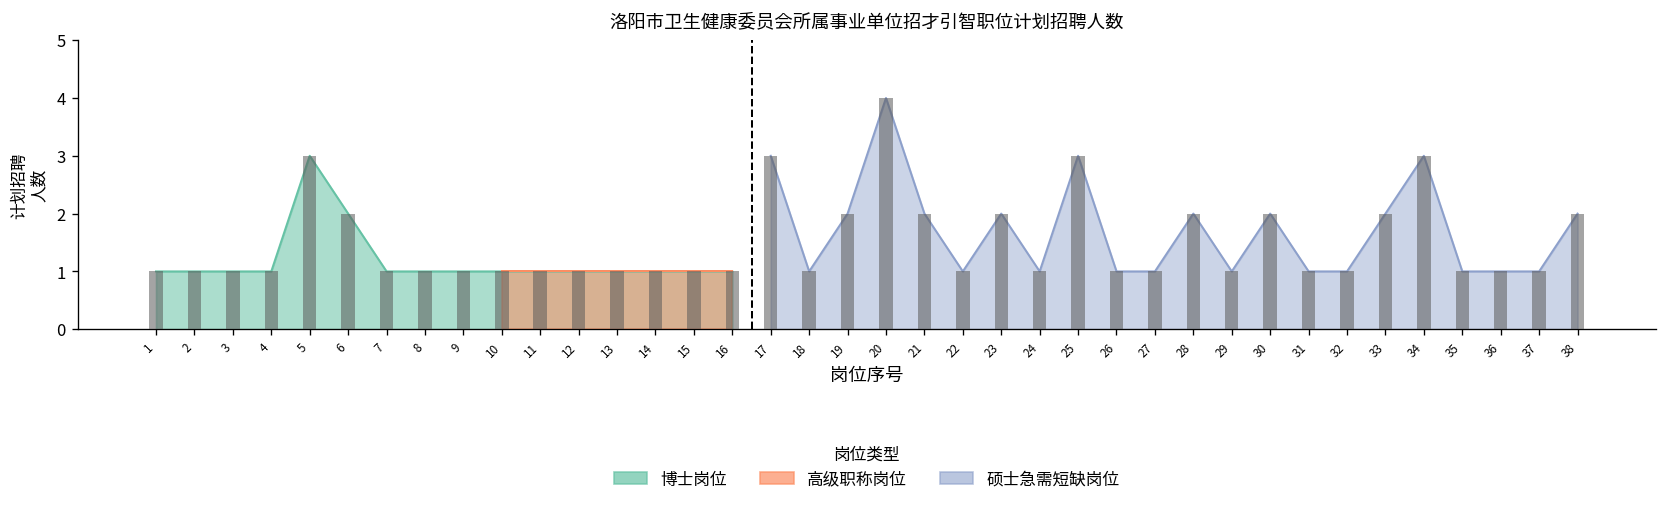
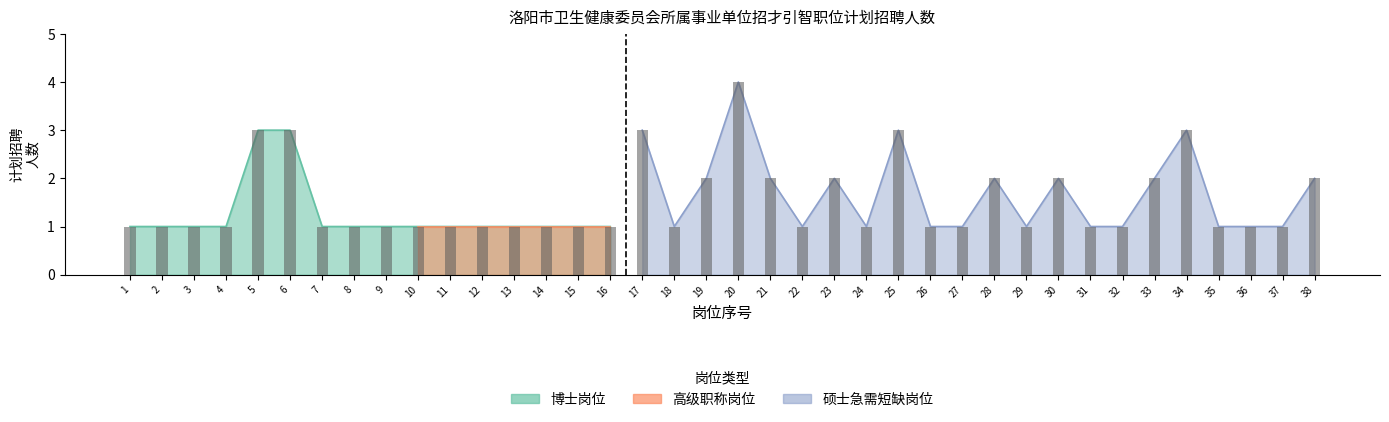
  {
    "博士岗位": {
      "1": 1,
      "2": 1,
      "3": 1,
      "4": 1,
      "5": 3,
-     "6": 2,
+     "6": 3,
      "7": 1,
      "8": 1,
      "9": 1
    },
    "硕士急需短缺岗位": {
      "17": 3,
      "18": 1,
      "19": 2,
      "20": 4,
      "21": 2,
      "22": 1,
      "23": 2,
      "24": 1,
      "25": 3,
      "26": 1,
      "27": 1,
      "28": 2,
      "29": 1,
      "30": 2,
      "31": 1,
      "32": 1,
      "33": 2,
      "34": 3,
      "35": 1,
      "36": 1,
      "37": 1,
      "38": 2
    }
  }
